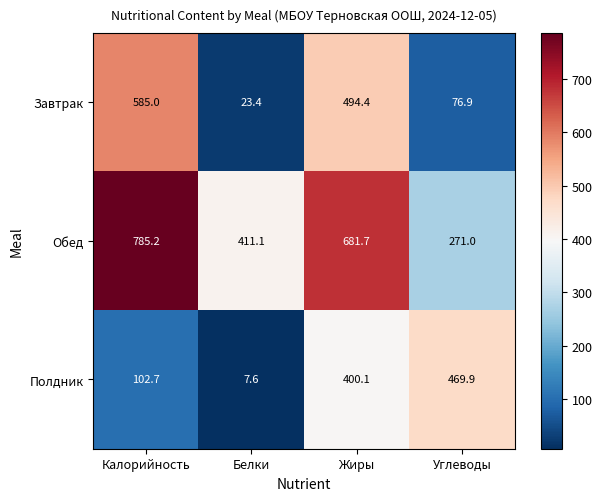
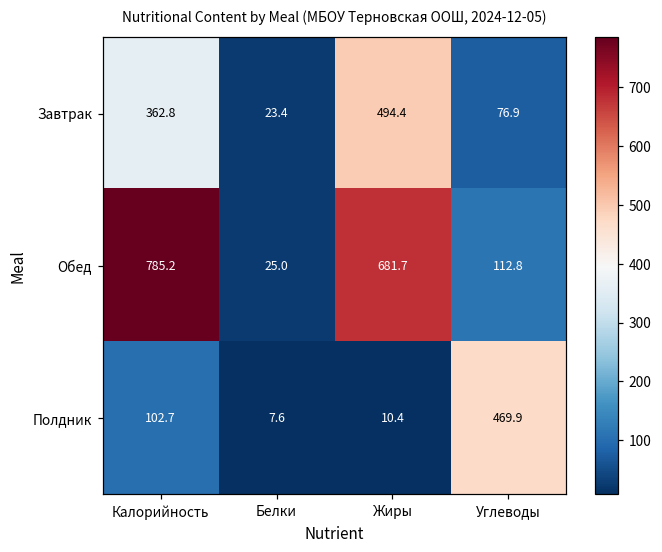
  {
    "Завтрак": {
-     "Калорийность": 585.0,
+     "Калорийность": 362.8,
      "Белки": 23.4,
      "Жиры": 494.4,
      "Углеводы": 76.9
    },
    "Обед": {
      "Калорийность": 785.2,
-     "Белки": 411.1,
+     "Белки": 25.0,
      "Жиры": 681.7,
-     "Углеводы": 271.0
+     "Углеводы": 112.8
    },
    "Полдник": {
      "Калорийность": 102.7,
      "Белки": 7.6,
-     "Жиры": 400.1,
+     "Жиры": 10.4,
      "Углеводы": 469.9
    }
  }
